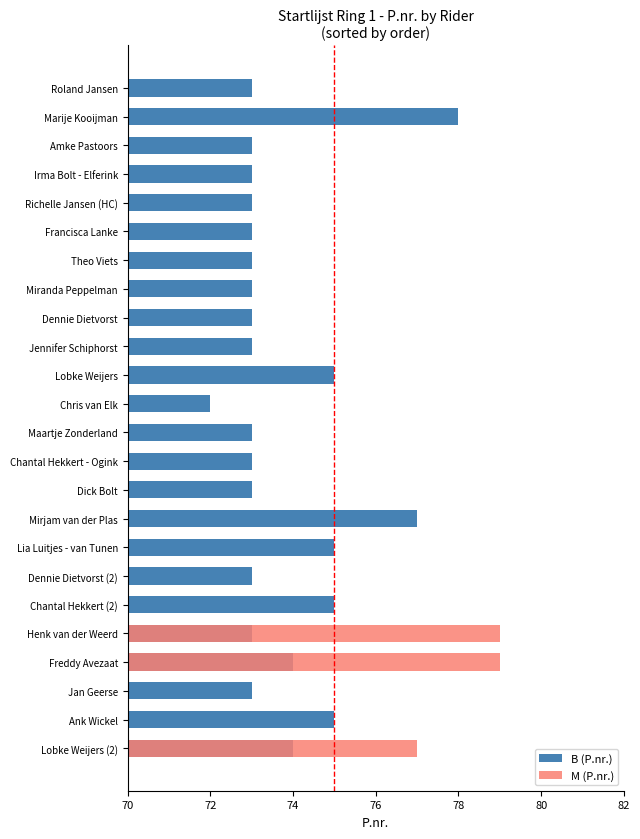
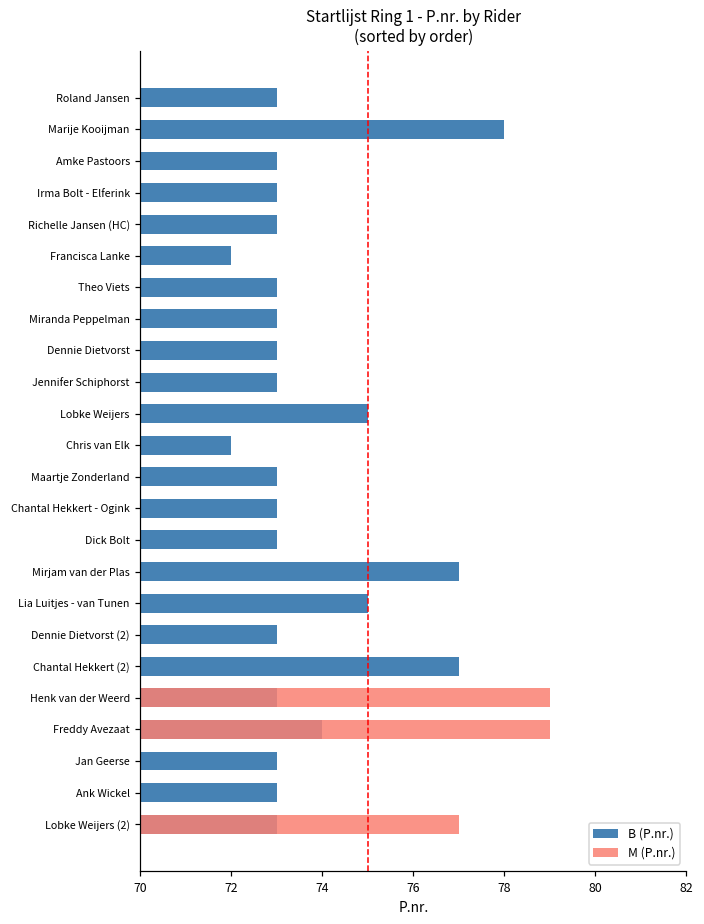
  {
    "B (P.nr.)": {
      "Roland Jansen": 73,
      "Marije Kooijman": 78,
      "Amke Pastoors": 73,
      "Irma Bolt - Elferink": 73,
      "Richelle Jansen (HC)": 73,
-     "Francisca Lanke": 73,
+     "Francisca Lanke": 72,
      "Theo Viets": 73,
      "Miranda Peppelman": 73,
      "Dennie Dietvorst": 73,
      "Jennifer Schiphorst": 73,
      "Lobke Weijers": 75,
      "Chris van Elk": 72,
      "Maartje Zonderland": 73,
      "Chantal Hekkert - Ogink": 73,
      "Dick Bolt": 73,
      "Mirjam van der Plas": 77,
      "Lia Luitjes - van Tunen": 75,
      "Dennie Dietvorst (2)": 73,
-     "Chantal Hekkert (2)": 75,
+     "Chantal Hekkert (2)": 77,
      "Jan Geerse": 73,
-     "Ank Wickel": 75,
-     "Lobke Weijers (2)": 74
+     "Ank Wickel": 73,
+     "Lobke Weijers (2)": 73
    },
    "M (P.nr.)": {
      "Henk van der Weerd": 79,
      "Freddy Avezaat": 79,
      "Lobke Weijers (2)": 77
    }
  }
